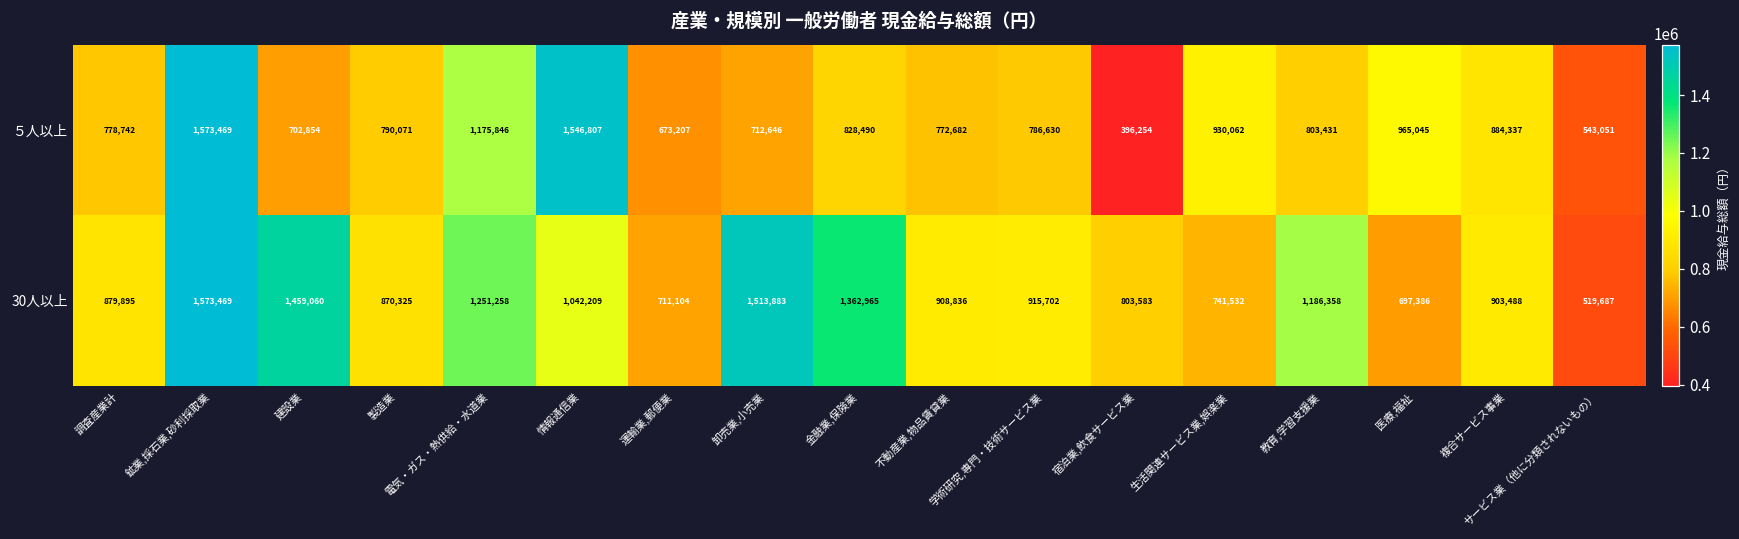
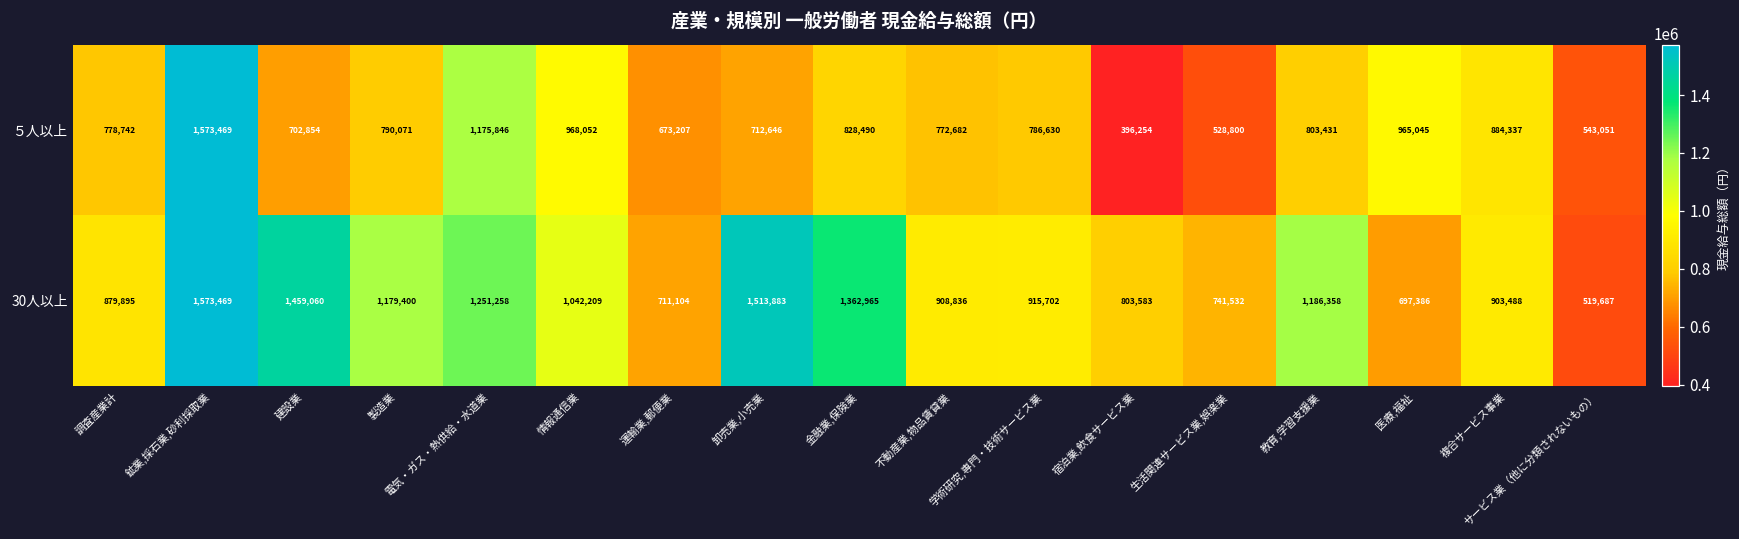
  {
    "５人以上": {
      "調査産業計": "778,742",
      "鉱業,採石業,砂利採取業": "1,573,469",
      "建設業": "702,854",
      "製造業": "790,071",
      "電気・ガス・熱供給・水道業": "1,175,846",
-     "情報通信業": "1,546,807",
+     "情報通信業": "968,052",
      "運輸業,郵便業": "673,207",
      "卸売業,小売業": "712,646",
      "金融業,保険業": "828,490",
      "不動産業,物品賃貸業": "772,682",
      "学術研究,専門・技術サービス業": "786,630",
      "宿泊業,飲食サービス業": "396,254",
-     "生活関連サービス業,娯楽業": "930,062",
+     "生活関連サービス業,娯楽業": "528,800",
      "教育,学習支援業": "803,431",
      "医療,福祉": "965,045",
      "複合サービス事業": "884,337",
      "サービス業（他に分類されないもの）": "543,051"
    },
    "30人以上": {
      "調査産業計": "879,895",
      "鉱業,採石業,砂利採取業": "1,573,469",
      "建設業": "1,459,060",
-     "製造業": "870,325",
+     "製造業": "1,179,400",
      "電気・ガス・熱供給・水道業": "1,251,258",
      "情報通信業": "1,042,209",
      "運輸業,郵便業": "711,104",
      "卸売業,小売業": "1,513,883",
      "金融業,保険業": "1,362,965",
      "不動産業,物品賃貸業": "908,836",
      "学術研究,専門・技術サービス業": "915,702",
      "宿泊業,飲食サービス業": "803,583",
      "生活関連サービス業,娯楽業": "741,532",
      "教育,学習支援業": "1,186,358",
      "医療,福祉": "697,386",
      "複合サービス事業": "903,488",
      "サービス業（他に分類されないもの）": "519,687"
    }
  }
